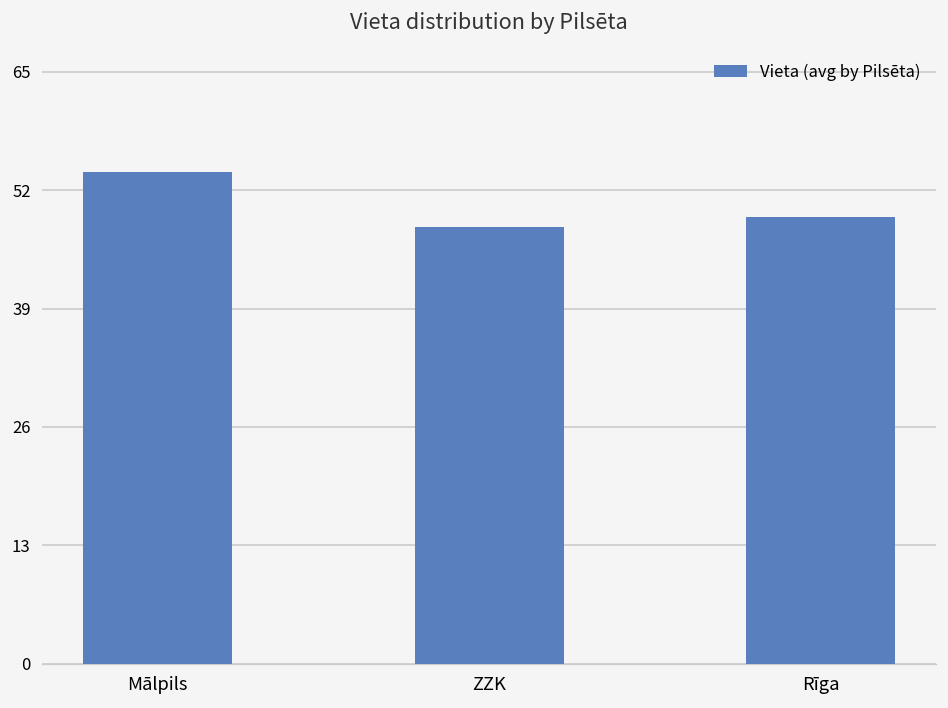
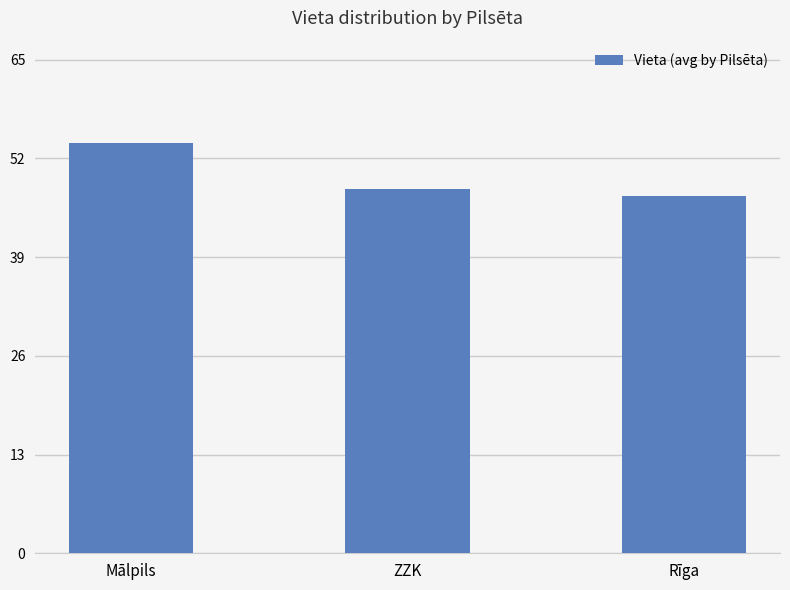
  {
    "Mālpils": 54,
    "ZZK": 48,
-   "Rīga": 49
+   "Rīga": 47
  }
